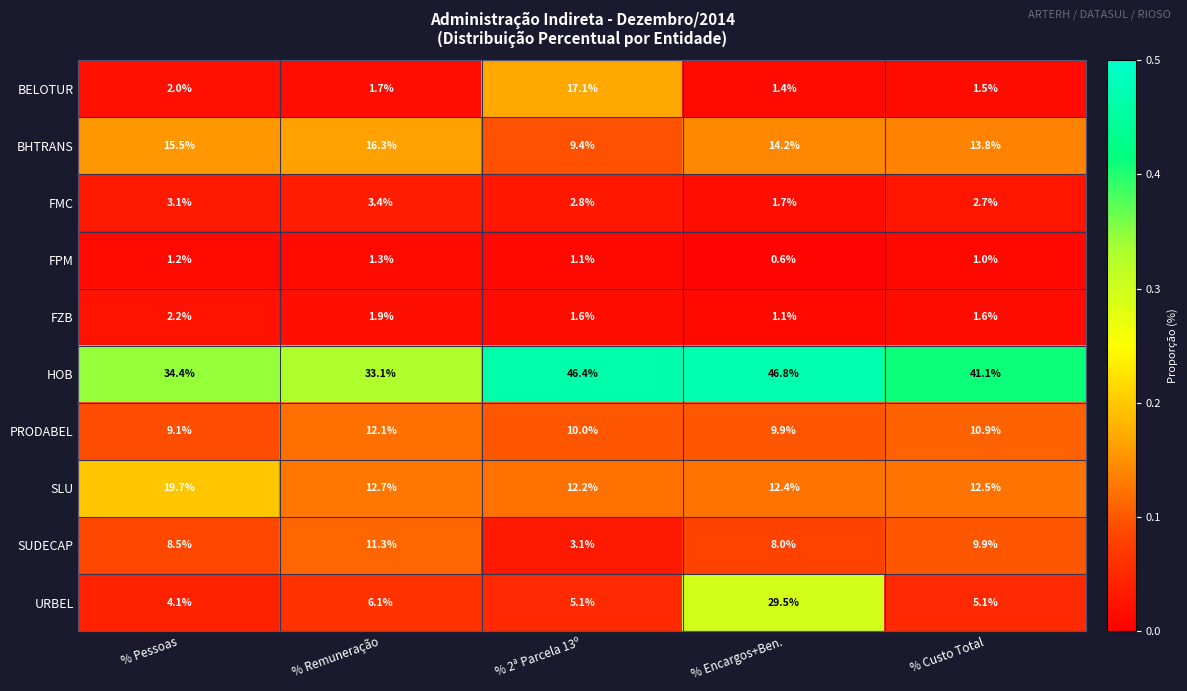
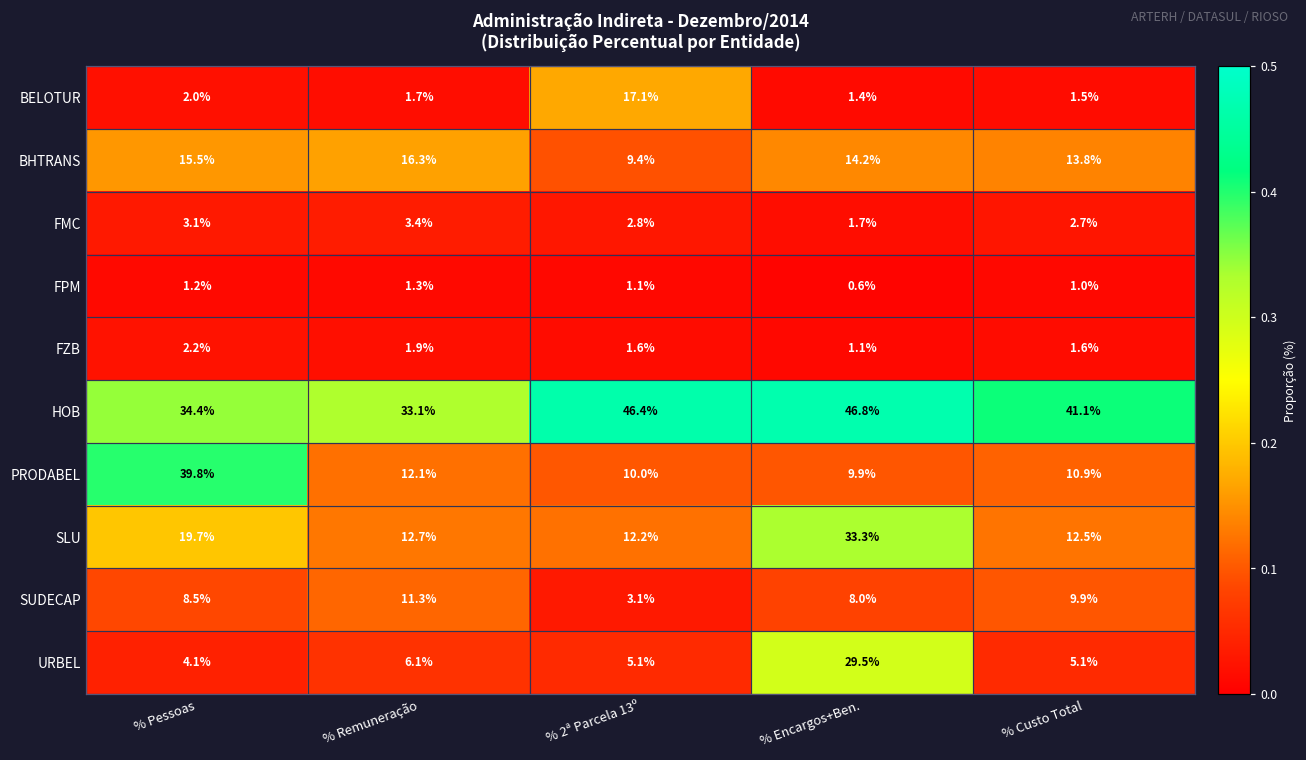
  {
    "BELOTUR": {
      "% Pessoas": "2.0%",
      "% Remuneração": "1.7%",
      "% 2ª Parcela 13º": "17.1%",
      "% Encargos+Ben.": "1.4%",
      "% Custo Total": "1.5%"
    },
    "BHTRANS": {
      "% Pessoas": "15.5%",
      "% Remuneração": "16.3%",
      "% 2ª Parcela 13º": "9.4%",
      "% Encargos+Ben.": "14.2%",
      "% Custo Total": "13.8%"
    },
    "FMC": {
      "% Pessoas": "3.1%",
      "% Remuneração": "3.4%",
      "% 2ª Parcela 13º": "2.8%",
      "% Encargos+Ben.": "1.7%",
      "% Custo Total": "2.7%"
    },
    "FPM": {
      "% Pessoas": "1.2%",
      "% Remuneração": "1.3%",
      "% 2ª Parcela 13º": "1.1%",
      "% Encargos+Ben.": "0.6%",
      "% Custo Total": "1.0%"
    },
    "FZB": {
      "% Pessoas": "2.2%",
      "% Remuneração": "1.9%",
      "% 2ª Parcela 13º": "1.6%",
      "% Encargos+Ben.": "1.1%",
      "% Custo Total": "1.6%"
    },
    "HOB": {
      "% Pessoas": "34.4%",
      "% Remuneração": "33.1%",
      "% 2ª Parcela 13º": "46.4%",
      "% Encargos+Ben.": "46.8%",
      "% Custo Total": "41.1%"
    },
    "PRODABEL": {
-     "% Pessoas": "9.1%",
+     "% Pessoas": "39.8%",
      "% Remuneração": "12.1%",
      "% 2ª Parcela 13º": "10.0%",
      "% Encargos+Ben.": "9.9%",
      "% Custo Total": "10.9%"
    },
    "SLU": {
      "% Pessoas": "19.7%",
      "% Remuneração": "12.7%",
      "% 2ª Parcela 13º": "12.2%",
-     "% Encargos+Ben.": "12.4%",
+     "% Encargos+Ben.": "33.3%",
      "% Custo Total": "12.5%"
    },
    "SUDECAP": {
      "% Pessoas": "8.5%",
      "% Remuneração": "11.3%",
      "% 2ª Parcela 13º": "3.1%",
      "% Encargos+Ben.": "8.0%",
      "% Custo Total": "9.9%"
    },
    "URBEL": {
      "% Pessoas": "4.1%",
      "% Remuneração": "6.1%",
      "% 2ª Parcela 13º": "5.1%",
      "% Encargos+Ben.": "29.5%",
      "% Custo Total": "5.1%"
    }
  }
